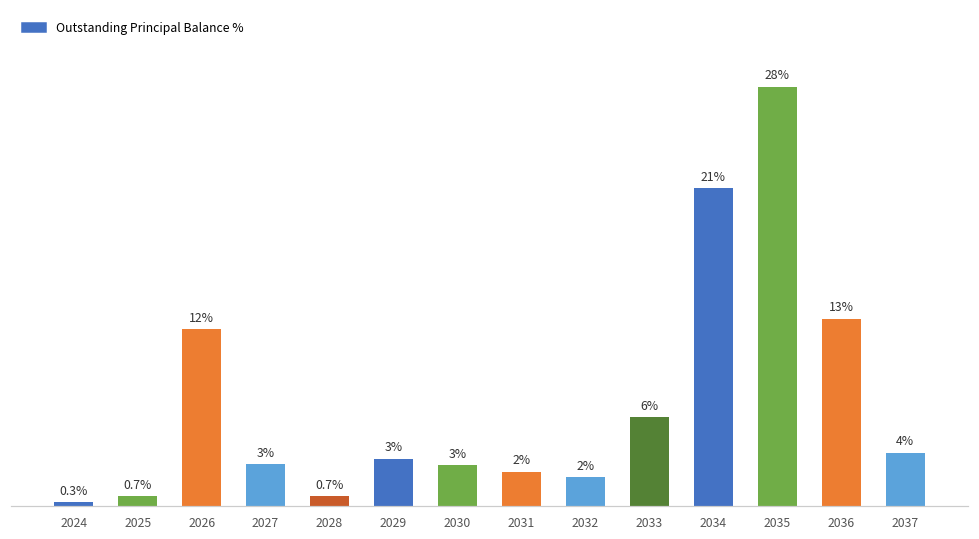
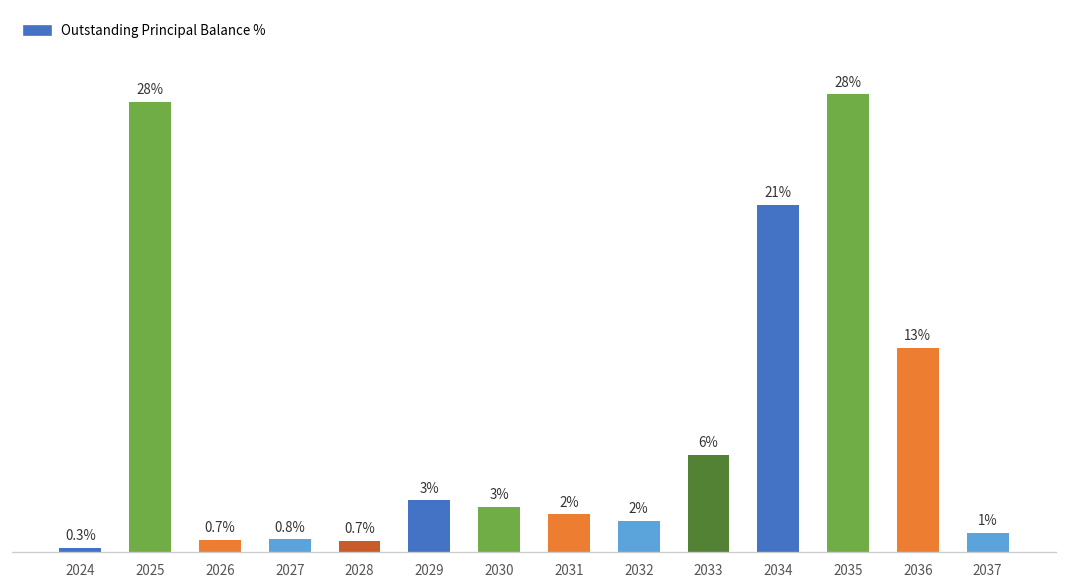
  {
    "2024": "0.3%",
-   "2025": "0.7%",
-   "2026": "12%",
-   "2027": "3%",
+   "2025": "28%",
+   "2026": "0.7%",
+   "2027": "0.8%",
    "2028": "0.7%",
    "2029": "3%",
    "2030": "3%",
    "2031": "2%",
    "2032": "2%",
    "2033": "6%",
    "2034": "21%",
    "2035": "28%",
    "2036": "13%",
-   "2037": "4%"
+   "2037": "1%"
  }
